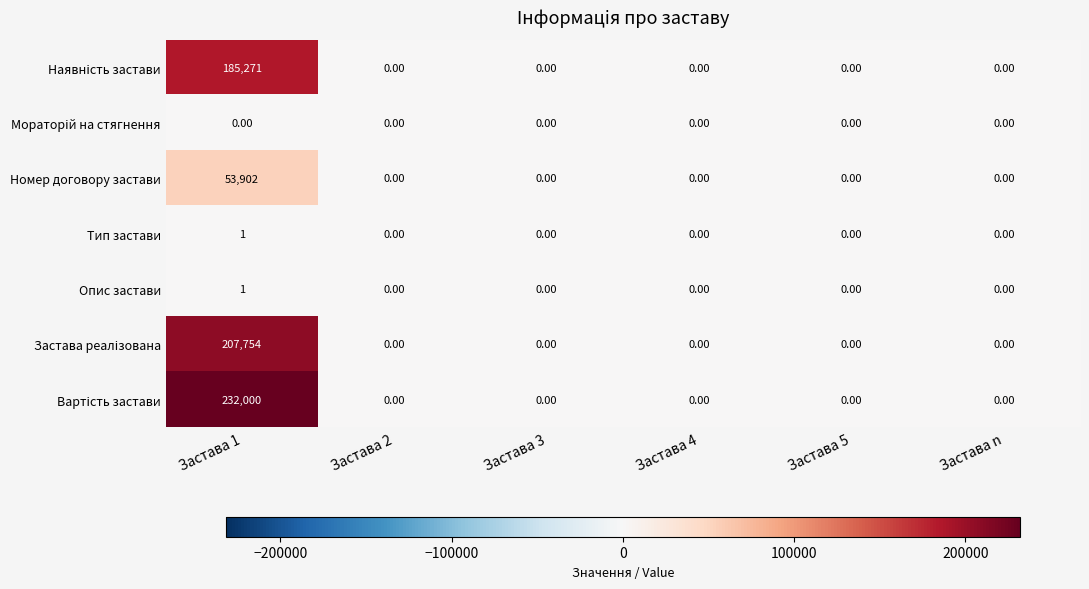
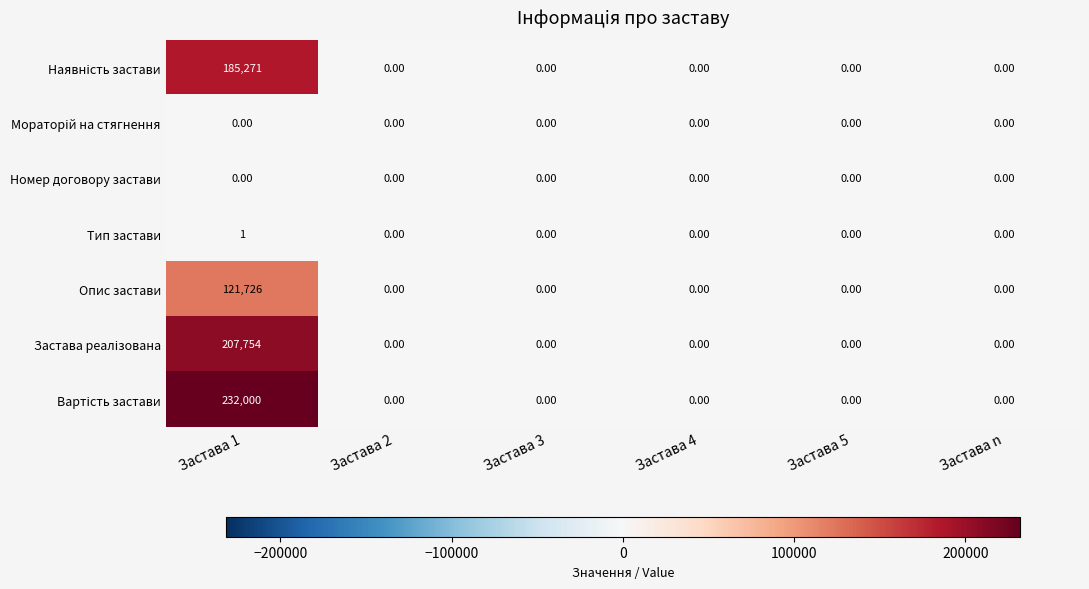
  {
    "Наявність застави": {
      "Застава 1": "185,271",
      "Застава 2": "0.00",
      "Застава 3": "0.00",
      "Застава 4": "0.00",
      "Застава 5": "0.00",
      "Застава n": "0.00"
    },
    "Мораторій на стягнення": {
      "Застава 1": "0.00",
      "Застава 2": "0.00",
      "Застава 3": "0.00",
      "Застава 4": "0.00",
      "Застава 5": "0.00",
      "Застава n": "0.00"
    },
    "Номер договору застави": {
-     "Застава 1": "53,902",
+     "Застава 1": "0.00",
      "Застава 2": "0.00",
      "Застава 3": "0.00",
      "Застава 4": "0.00",
      "Застава 5": "0.00",
      "Застава n": "0.00"
    },
    "Тип застави": {
      "Застава 1": "1",
      "Застава 2": "0.00",
      "Застава 3": "0.00",
      "Застава 4": "0.00",
      "Застава 5": "0.00",
      "Застава n": "0.00"
    },
    "Опис застави": {
-     "Застава 1": "1",
+     "Застава 1": "121,726",
      "Застава 2": "0.00",
      "Застава 3": "0.00",
      "Застава 4": "0.00",
      "Застава 5": "0.00",
      "Застава n": "0.00"
    },
    "Застава реалізована": {
      "Застава 1": "207,754",
      "Застава 2": "0.00",
      "Застава 3": "0.00",
      "Застава 4": "0.00",
      "Застава 5": "0.00",
      "Застава n": "0.00"
    },
    "Вартість застави": {
      "Застава 1": "232,000",
      "Застава 2": "0.00",
      "Застава 3": "0.00",
      "Застава 4": "0.00",
      "Застава 5": "0.00",
      "Застава n": "0.00"
    }
  }
